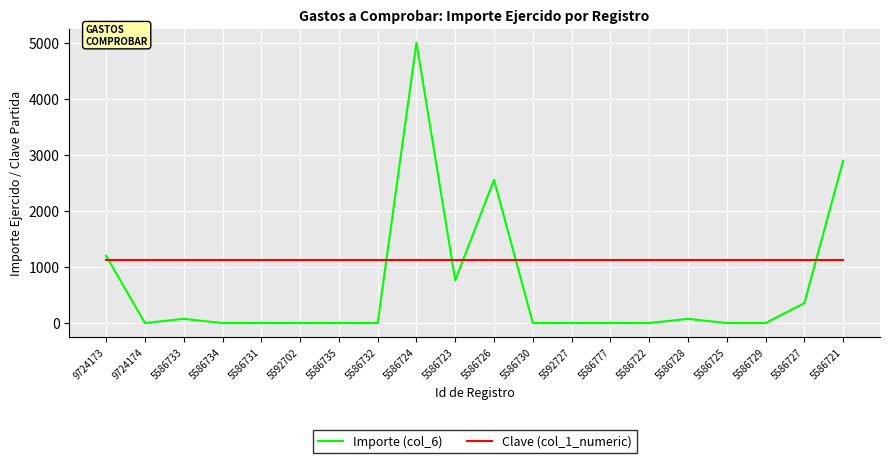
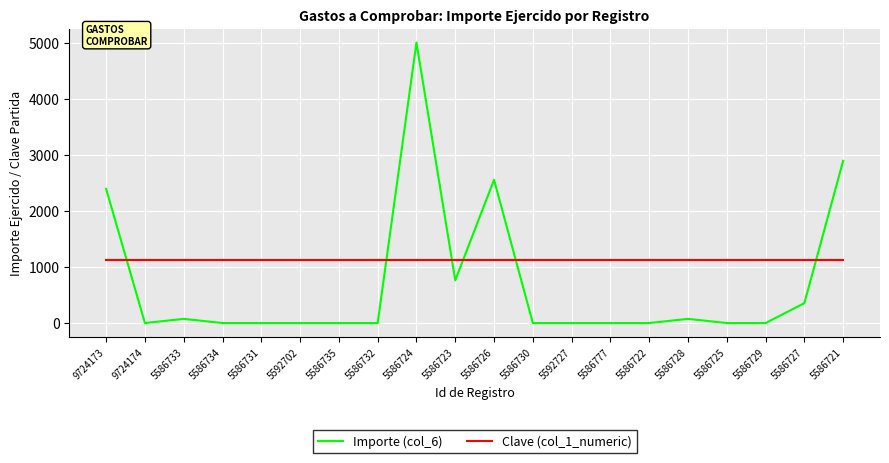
  {
    "Importe (col_6)": {
-     "9724173": 1200,
+     "9724173": 2400,
      "9724174": 0,
      "5586733": 100,
      "5586734": 0,
      "5586731": 0,
      "5592702": 0,
      "5586735": 0,
      "5586732": 0,
      "5586724": 5000,
      "5586723": 800,
      "5586726": 2600,
      "5586730": 0,
      "5592727": 0,
      "5586777": 0,
      "5586722": 0,
      "5586728": 100,
      "5586725": 0,
      "5586729": 0,
      "5586727": 400,
      "5586721": 2900
    },
    "Clave (col_1_numeric)": {
      "9724173": 1100,
      "9724174": 1100,
      "5586733": 1100,
      "5586734": 1100,
      "5586731": 1100,
      "5592702": 1100,
      "5586735": 1100,
      "5586732": 1100,
      "5586724": 1100,
      "5586723": 1100,
      "5586726": 1100,
      "5586730": 1100,
      "5592727": 1100,
      "5586777": 1100,
      "5586722": 1100,
      "5586728": 1100,
      "5586725": 1100,
      "5586729": 1100,
      "5586727": 1100,
      "5586721": 1100
    }
  }
